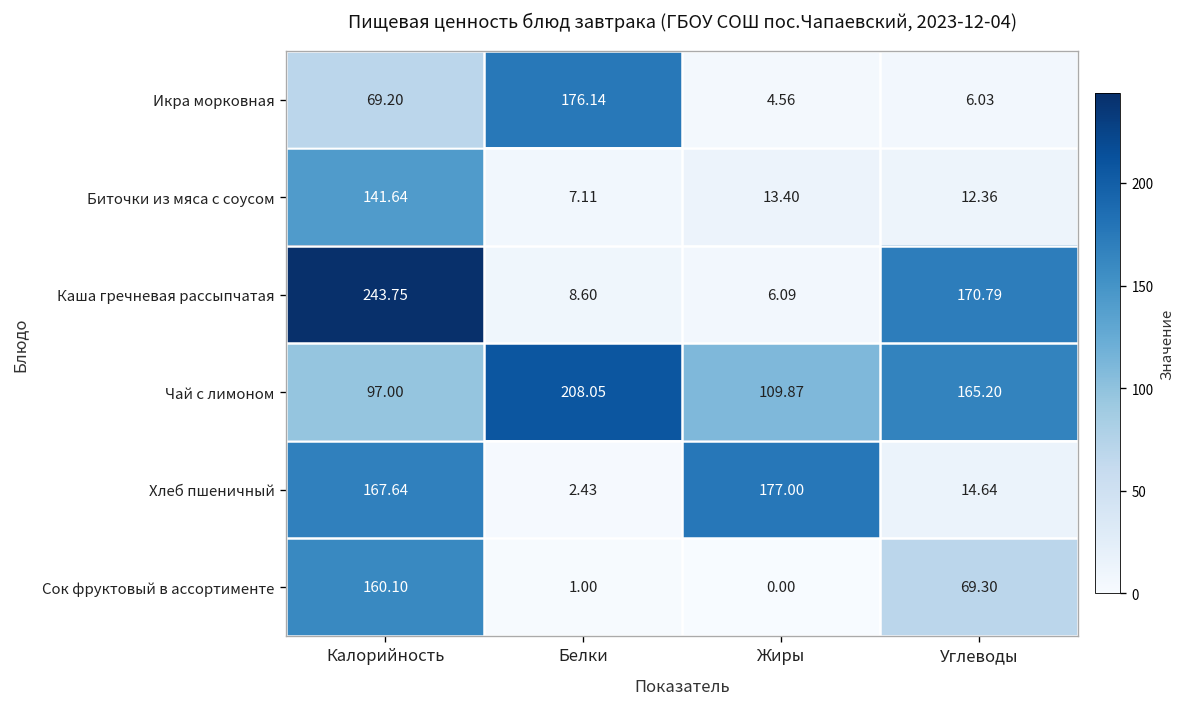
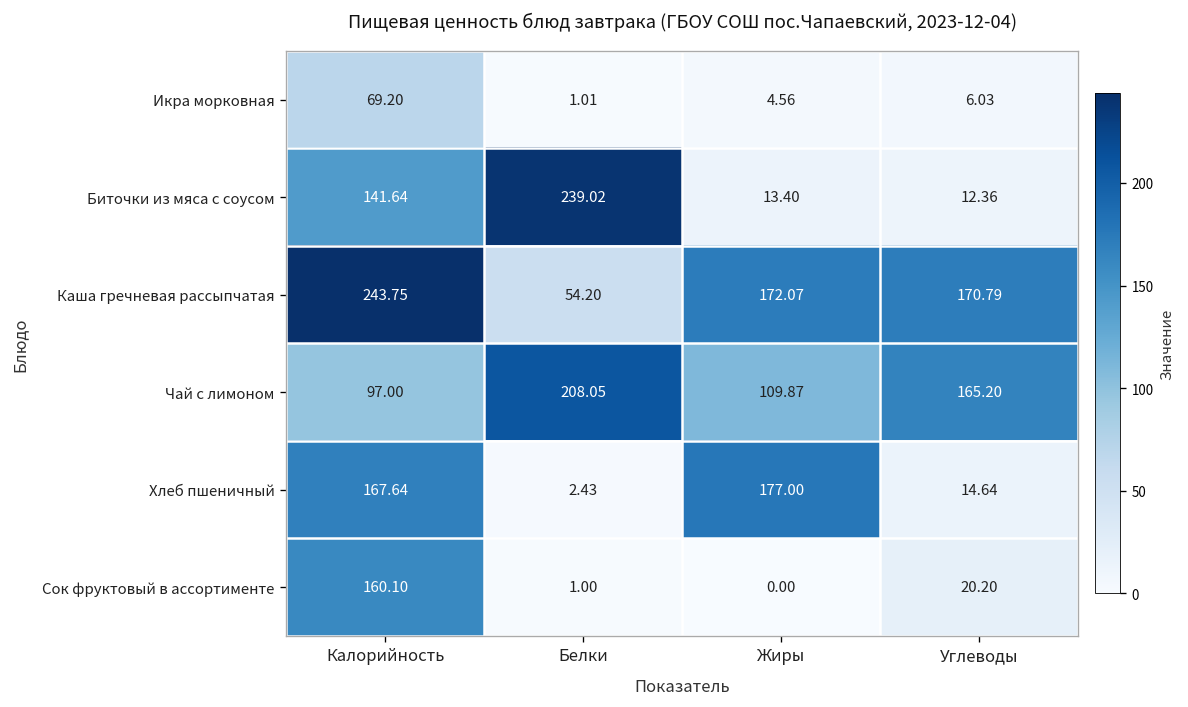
  {
    "Икра морковная": {
      "Калорийность": 69.20,
-     "Белки": 176.14,
+     "Белки": 1.01,
      "Жиры": 4.56,
      "Углеводы": 6.03
    },
    "Биточки из мяса с соусом": {
      "Калорийность": 141.64,
-     "Белки": 7.11,
+     "Белки": 239.02,
      "Жиры": 13.40,
      "Углеводы": 12.36
    },
    "Каша гречневая рассыпчатая": {
      "Калорийность": 243.75,
-     "Белки": 8.60,
-     "Жиры": 6.09,
+     "Белки": 54.20,
+     "Жиры": 172.07,
      "Углеводы": 170.79
    },
    "Чай с лимоном": {
      "Калорийность": 97.00,
      "Белки": 208.05,
      "Жиры": 109.87,
      "Углеводы": 165.20
    },
    "Хлеб пшеничный": {
      "Калорийность": 167.64,
      "Белки": 2.43,
      "Жиры": 177.00,
      "Углеводы": 14.64
    },
    "Сок фруктовый в ассортименте": {
      "Калорийность": 160.10,
      "Белки": 1.00,
      "Жиры": 0.00,
-     "Углеводы": 69.30
+     "Углеводы": 20.20
    }
  }
